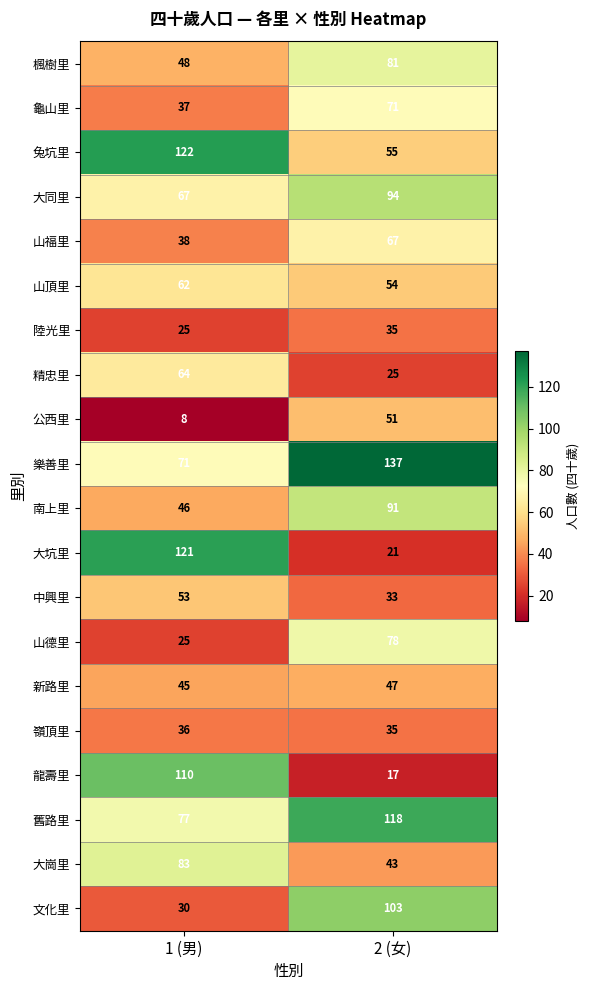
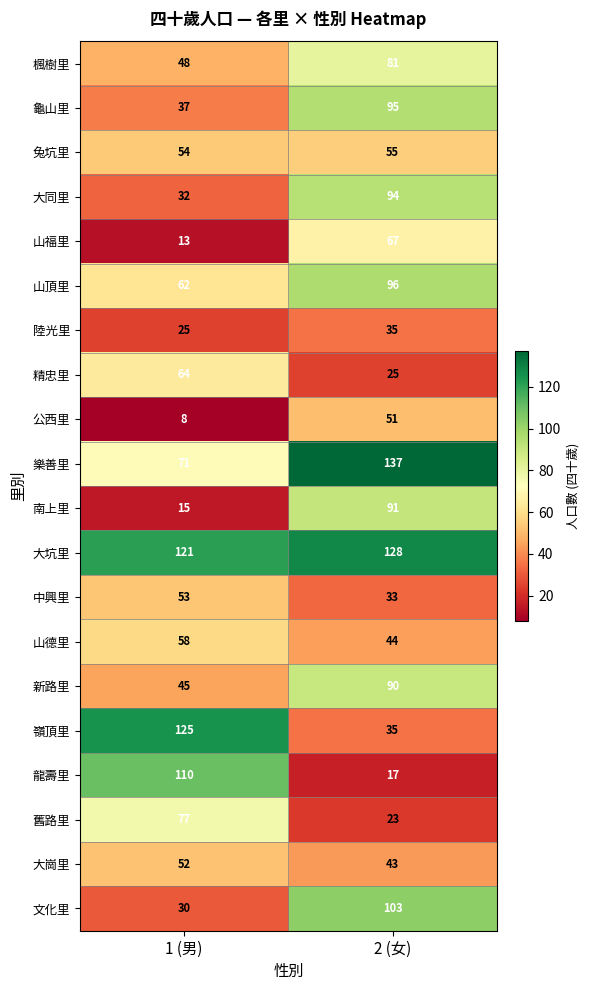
  {
    "楓樹里": {
      "1 (男)": 48,
      "2 (女)": 81
    },
    "龜山里": {
      "1 (男)": 37,
-     "2 (女)": 71
+     "2 (女)": 95
    },
    "兔坑里": {
-     "1 (男)": 122,
+     "1 (男)": 54,
      "2 (女)": 55
    },
    "大同里": {
-     "1 (男)": 67,
+     "1 (男)": 32,
      "2 (女)": 94
    },
    "山福里": {
-     "1 (男)": 38,
+     "1 (男)": 13,
      "2 (女)": 67
    },
    "山頂里": {
      "1 (男)": 62,
-     "2 (女)": 54
+     "2 (女)": 96
    },
    "陸光里": {
      "1 (男)": 25,
      "2 (女)": 35
    },
    "精忠里": {
      "1 (男)": 64,
      "2 (女)": 25
    },
    "公西里": {
      "1 (男)": 8,
      "2 (女)": 51
    },
    "樂善里": {
      "1 (男)": 71,
      "2 (女)": 137
    },
    "南上里": {
-     "1 (男)": 46,
+     "1 (男)": 15,
      "2 (女)": 91
    },
    "大坑里": {
      "1 (男)": 121,
-     "2 (女)": 21
+     "2 (女)": 128
    },
    "中興里": {
      "1 (男)": 53,
      "2 (女)": 33
    },
    "山德里": {
-     "1 (男)": 25,
-     "2 (女)": 78
+     "1 (男)": 58,
+     "2 (女)": 44
    },
    "新路里": {
      "1 (男)": 45,
-     "2 (女)": 47
+     "2 (女)": 90
    },
    "嶺頂里": {
-     "1 (男)": 36,
+     "1 (男)": 125,
      "2 (女)": 35
    },
    "龍壽里": {
      "1 (男)": 110,
      "2 (女)": 17
    },
    "舊路里": {
      "1 (男)": 77,
-     "2 (女)": 118
+     "2 (女)": 23
    },
    "大崗里": {
-     "1 (男)": 83,
+     "1 (男)": 52,
      "2 (女)": 43
    },
    "文化里": {
      "1 (男)": 30,
      "2 (女)": 103
    }
  }
